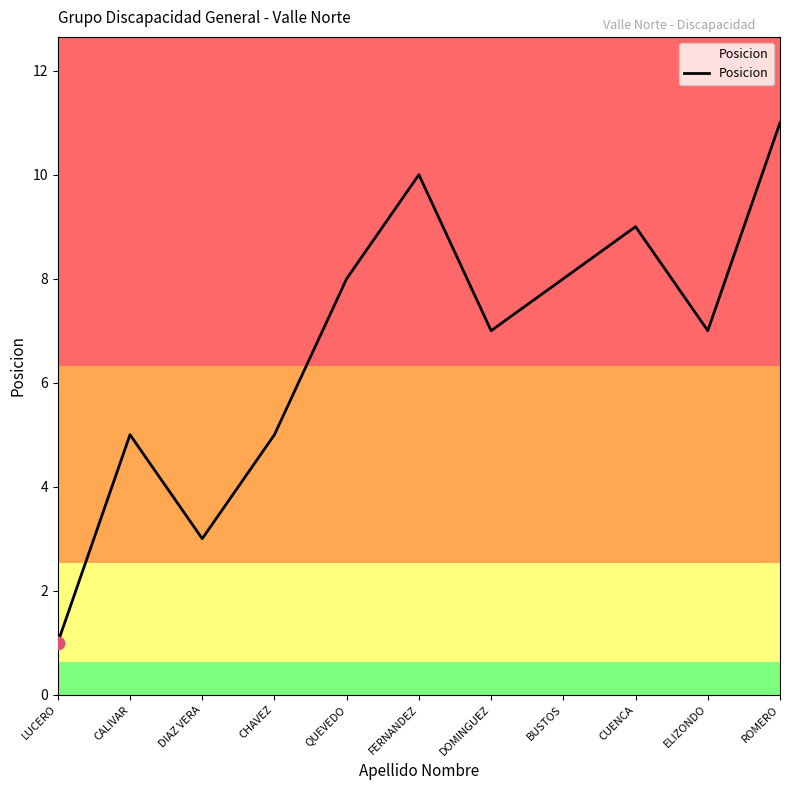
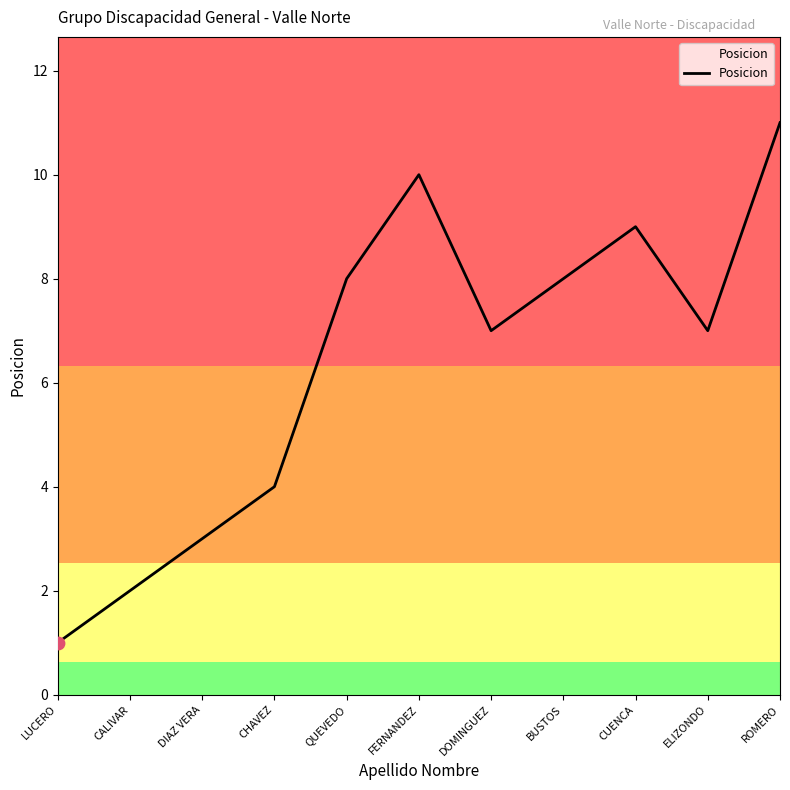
  {
    "Posicion": {
-     "CALIVAR": 5,
+     "CALIVAR": 2,
      "DIAZ VERA": 3,
-     "CHAVEZ": 5,
+     "CHAVEZ": 4,
      "QUEVEDO": 8,
      "FERNANDEZ": 10,
      "DOMINGUEZ": 7,
      "BUSTOS": 8,
      "CUENCA": 9,
      "ELIZONDO": 7,
      "ROMERO": 11
    }
  }
